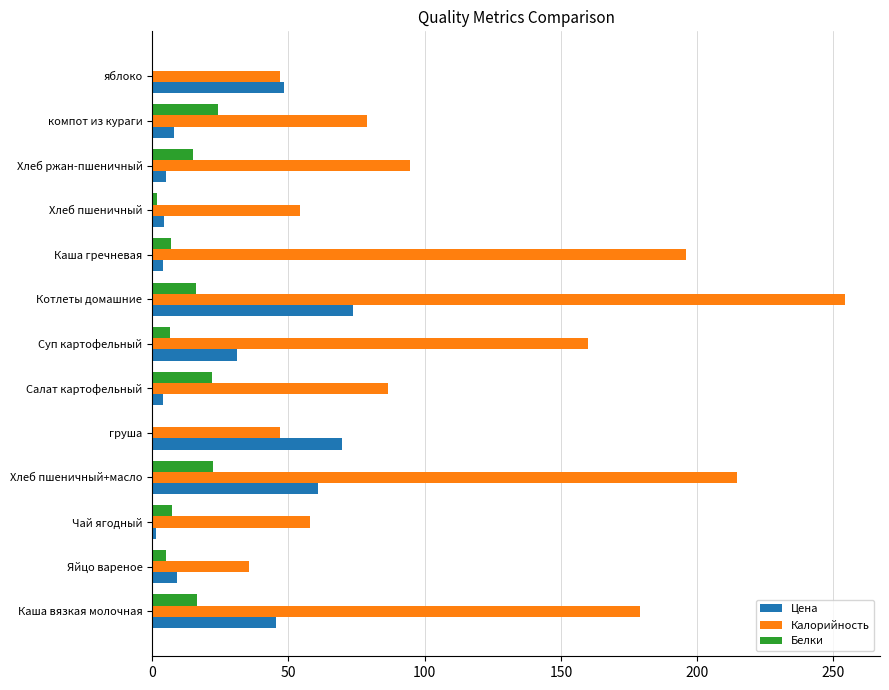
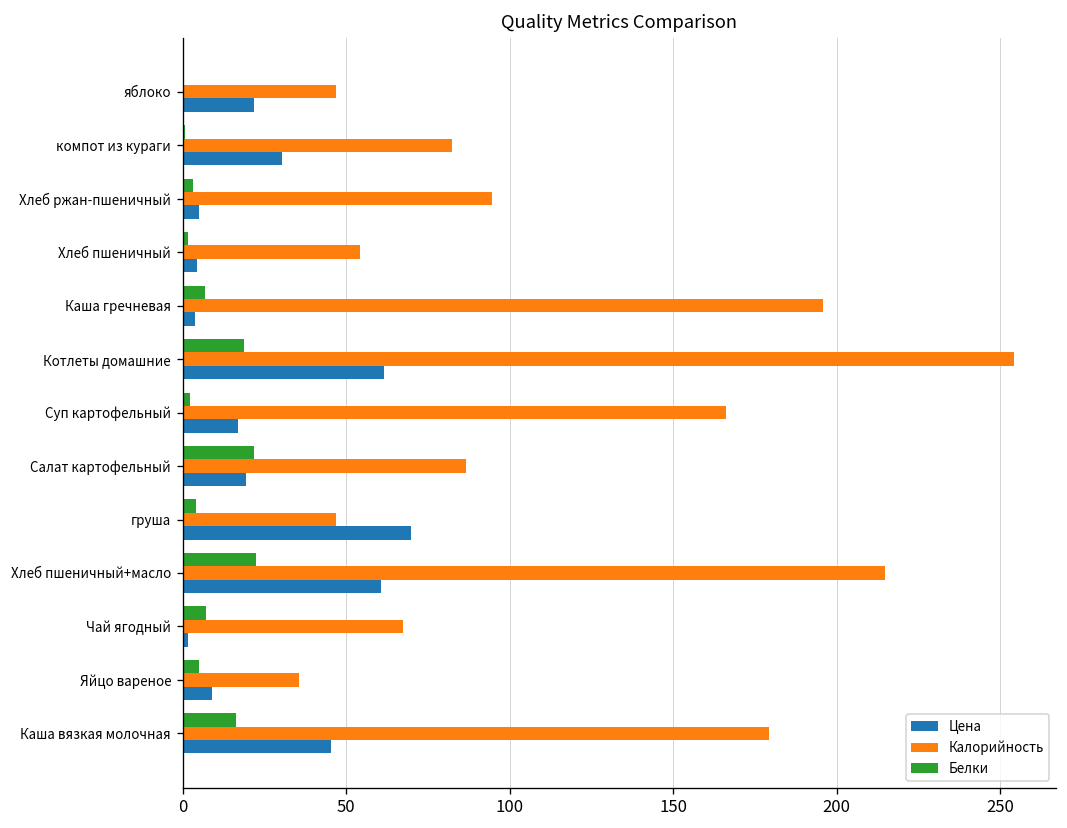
  {
    "Цена": {
-     "яблоко": 49,
-     "компот из кураги": 8,
+     "яблоко": 22,
+     "компот из кураги": 30,
      "Хлеб ржан-пшеничный": 5,
      "Хлеб пшеничный": 5,
      "Каша гречневая": 4,
-     "Котлеты домашние": 74,
-     "Суп картофельный": 31,
-     "Салат картофельный": 4,
+     "Котлеты домашние": 62,
+     "Суп картофельный": 17,
+     "Салат картофельный": 19,
      "груша": 70,
      "Хлеб пшеничный+масло": 61,
      "Чай ягодный": 2,
      "Яйцо вареное": 9,
      "Каша вязкая молочная": 45
    },
    "Калорийность": {
      "яблоко": 47,
-     "компот из кураги": 79,
+     "компот из кураги": 82,
      "Хлеб ржан-пшеничный": 95,
      "Хлеб пшеничный": 54,
      "Каша гречневая": 196,
      "Котлеты домашние": 254,
-     "Суп картофельный": 160,
+     "Суп картофельный": 166,
      "Салат картофельный": 87,
      "груша": 47,
      "Хлеб пшеничный+масло": 215,
-     "Чай ягодный": 58,
+     "Чай ягодный": 67,
      "Яйцо вареное": 36,
      "Каша вязкая молочная": 179
    },
    "Белки": {
-     "компот из кураги": 24,
-     "Хлеб ржан-пшеничный": 15,
+     "компот из кураги": 1,
+     "Хлеб ржан-пшеничный": 3,
      "Хлеб пшеничный": 2,
      "Каша гречневая": 7,
-     "Котлеты домашние": 16,
-     "Суп картофельный": 7,
+     "Котлеты домашние": 19,
+     "Суп картофельный": 2,
      "Салат картофельный": 22,
-     "груша": 0,
+     "груша": 4,
      "Хлеб пшеничный+масло": 22,
      "Чай ягодный": 7,
      "Яйцо вареное": 5,
      "Каша вязкая молочная": 16
    }
  }
